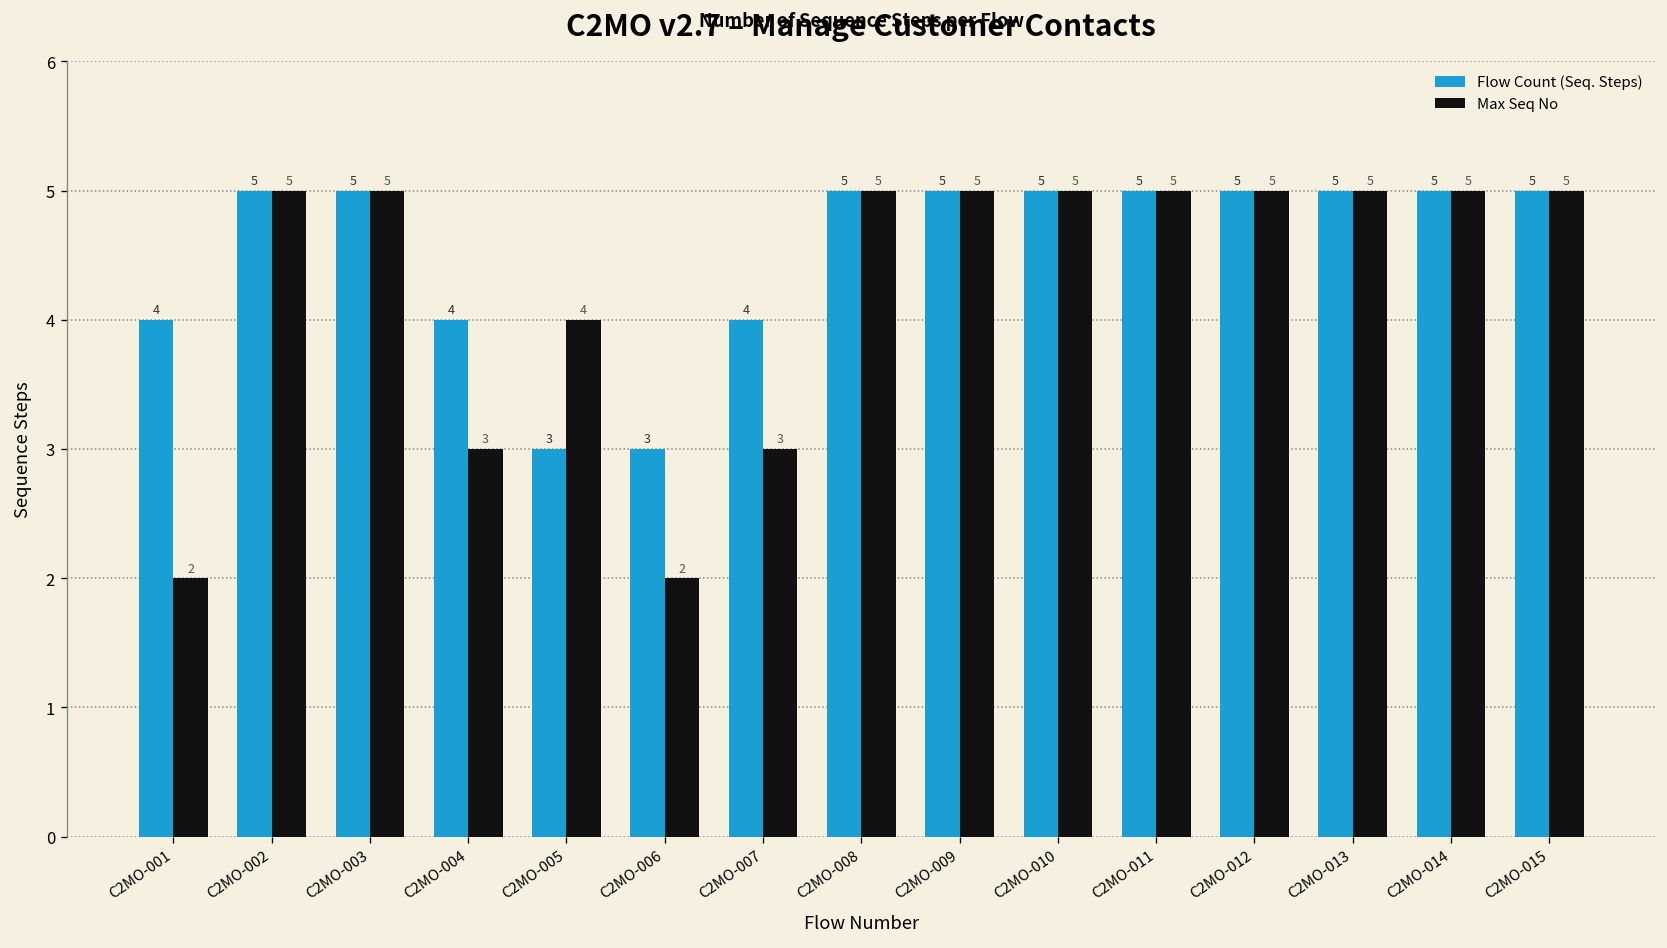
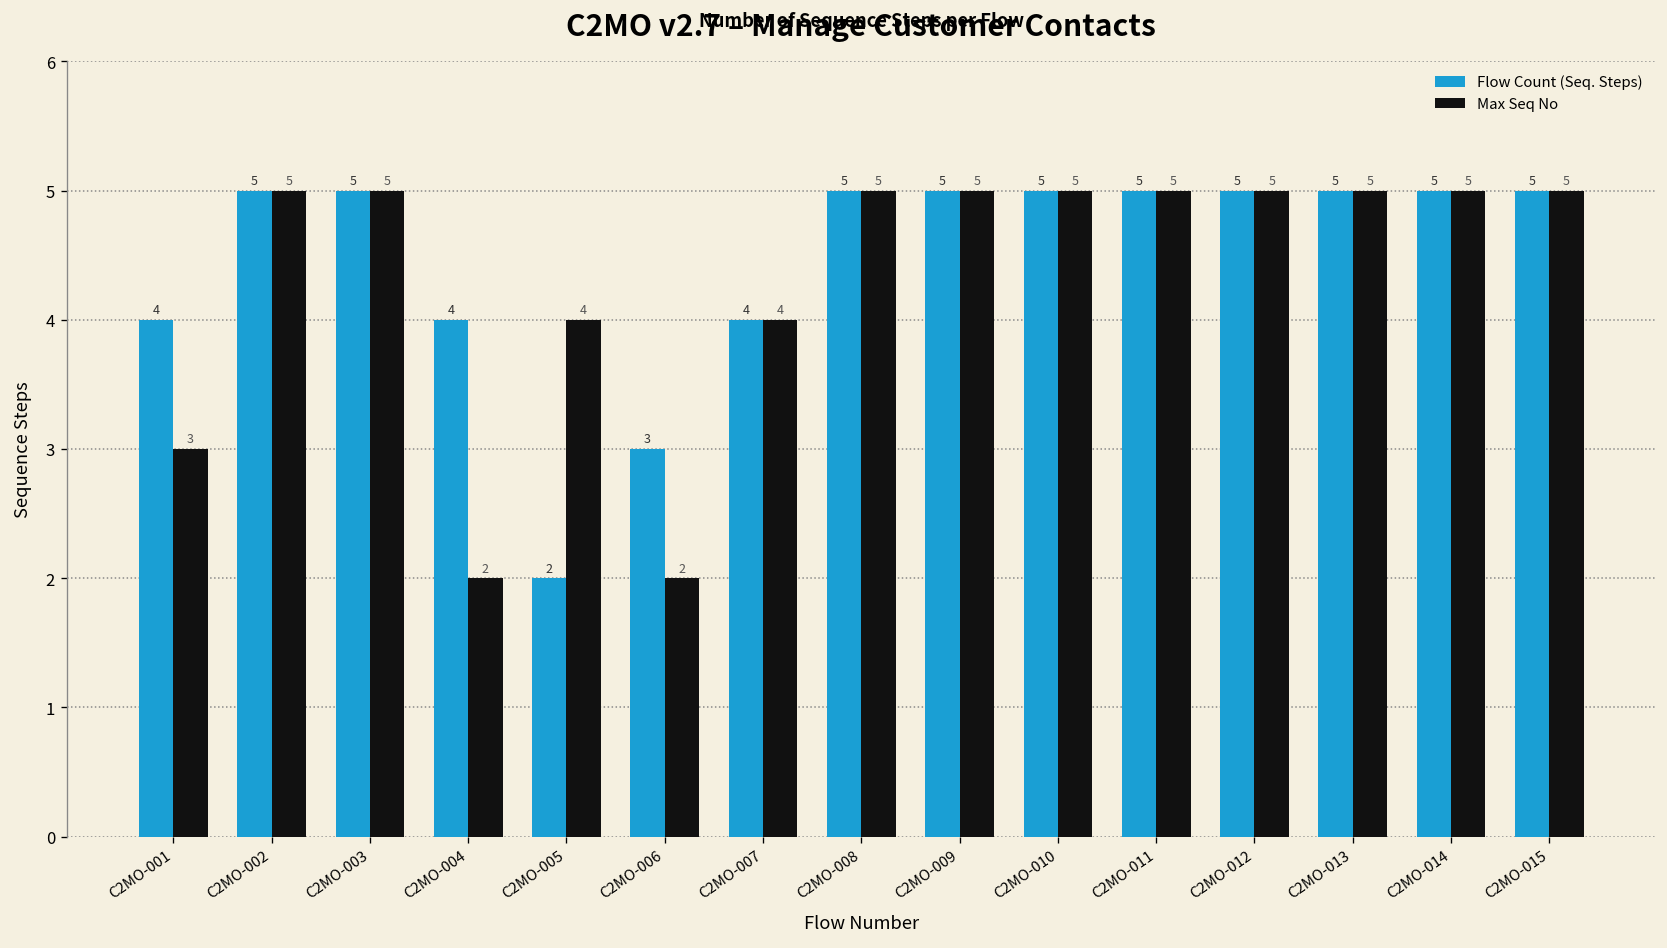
  {
    "Flow Count (Seq. Steps)": {
      "C2MO-001": 4,
      "C2MO-002": 5,
      "C2MO-003": 5,
      "C2MO-004": 4,
-     "C2MO-005": 3,
+     "C2MO-005": 2,
      "C2MO-006": 3,
      "C2MO-007": 4,
      "C2MO-008": 5,
      "C2MO-009": 5,
      "C2MO-010": 5,
      "C2MO-011": 5,
      "C2MO-012": 5,
      "C2MO-013": 5,
      "C2MO-014": 5,
      "C2MO-015": 5
    },
    "Max Seq No": {
-     "C2MO-001": 2,
+     "C2MO-001": 3,
      "C2MO-002": 5,
      "C2MO-003": 5,
-     "C2MO-004": 3,
+     "C2MO-004": 2,
      "C2MO-005": 4,
      "C2MO-006": 2,
-     "C2MO-007": 3,
+     "C2MO-007": 4,
      "C2MO-008": 5,
      "C2MO-009": 5,
      "C2MO-010": 5,
      "C2MO-011": 5,
      "C2MO-012": 5,
      "C2MO-013": 5,
      "C2MO-014": 5,
      "C2MO-015": 5
    }
  }
